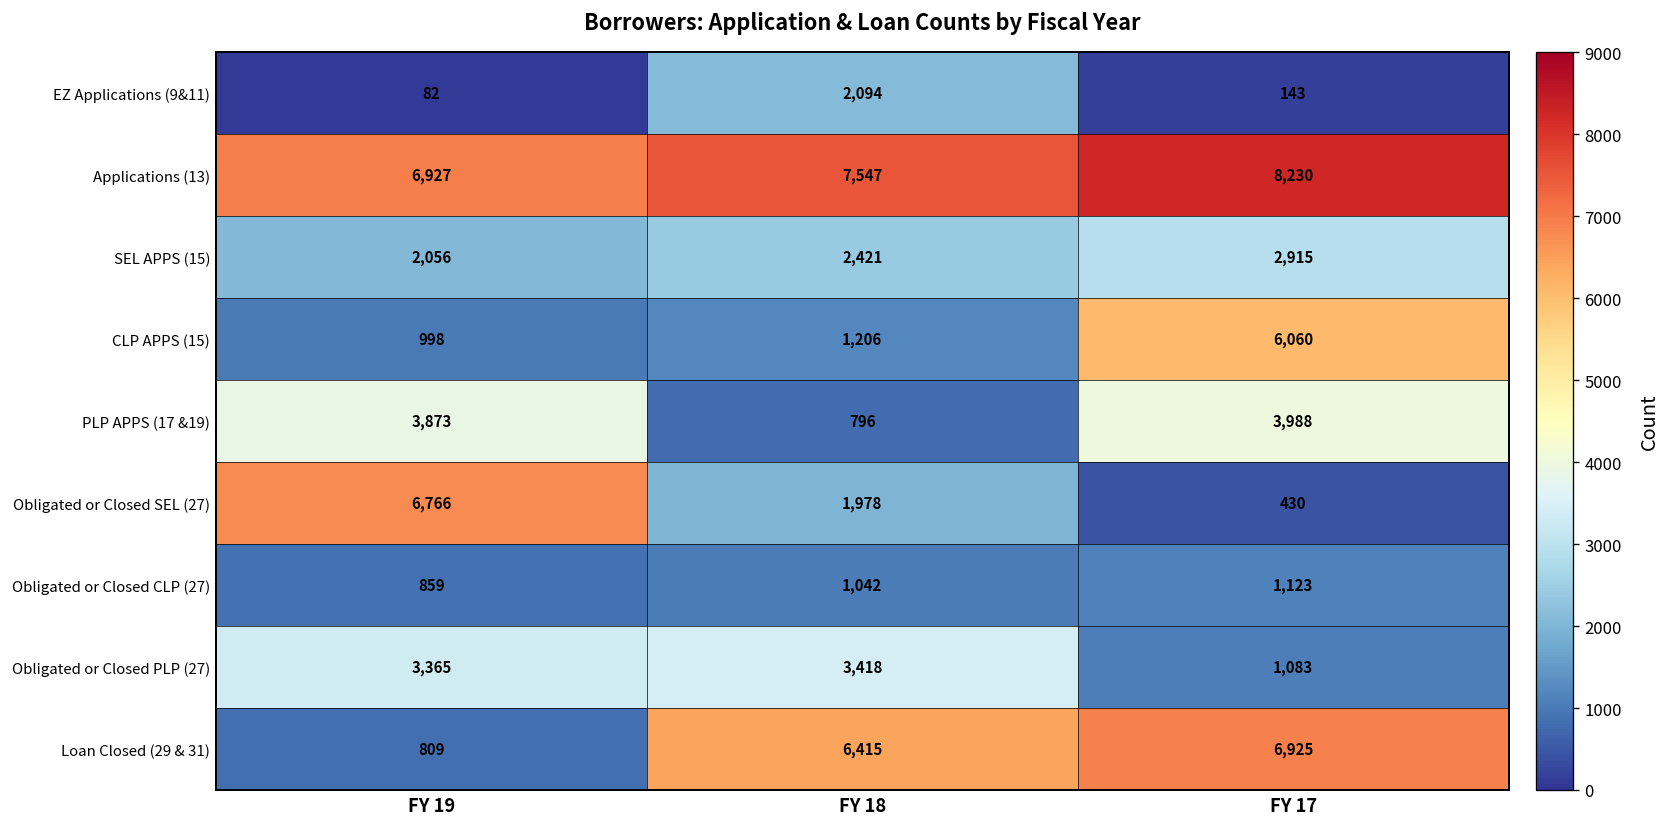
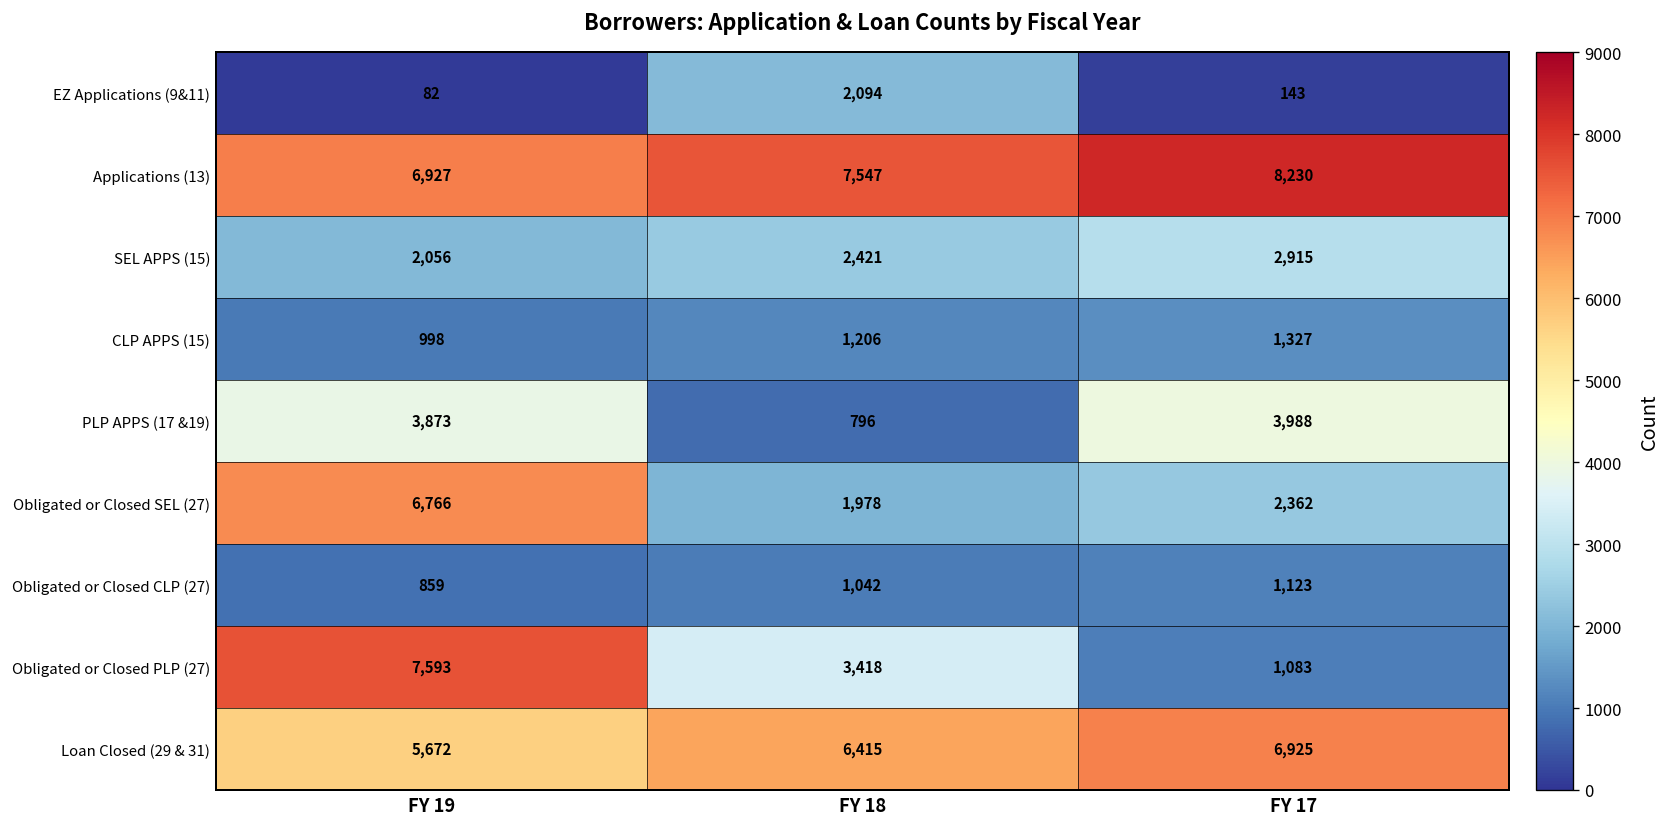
  {
    "EZ Applications (9&11)": {
      "FY 19": "82",
      "FY 18": "2,094",
      "FY 17": "143"
    },
    "Applications (13)": {
      "FY 19": "6,927",
      "FY 18": "7,547",
      "FY 17": "8,230"
    },
    "SEL APPS (15)": {
      "FY 19": "2,056",
      "FY 18": "2,421",
      "FY 17": "2,915"
    },
    "CLP APPS (15)": {
      "FY 19": "998",
      "FY 18": "1,206",
-     "FY 17": "6,060"
+     "FY 17": "1,327"
    },
    "PLP APPS (17 &19)": {
      "FY 19": "3,873",
      "FY 18": "796",
      "FY 17": "3,988"
    },
    "Obligated or Closed SEL (27)": {
      "FY 19": "6,766",
      "FY 18": "1,978",
-     "FY 17": "430"
+     "FY 17": "2,362"
    },
    "Obligated or Closed CLP (27)": {
      "FY 19": "859",
      "FY 18": "1,042",
      "FY 17": "1,123"
    },
    "Obligated or Closed PLP (27)": {
-     "FY 19": "3,365",
+     "FY 19": "7,593",
      "FY 18": "3,418",
      "FY 17": "1,083"
    },
    "Loan Closed (29 & 31)": {
-     "FY 19": "809",
+     "FY 19": "5,672",
      "FY 18": "6,415",
      "FY 17": "6,925"
    }
  }
